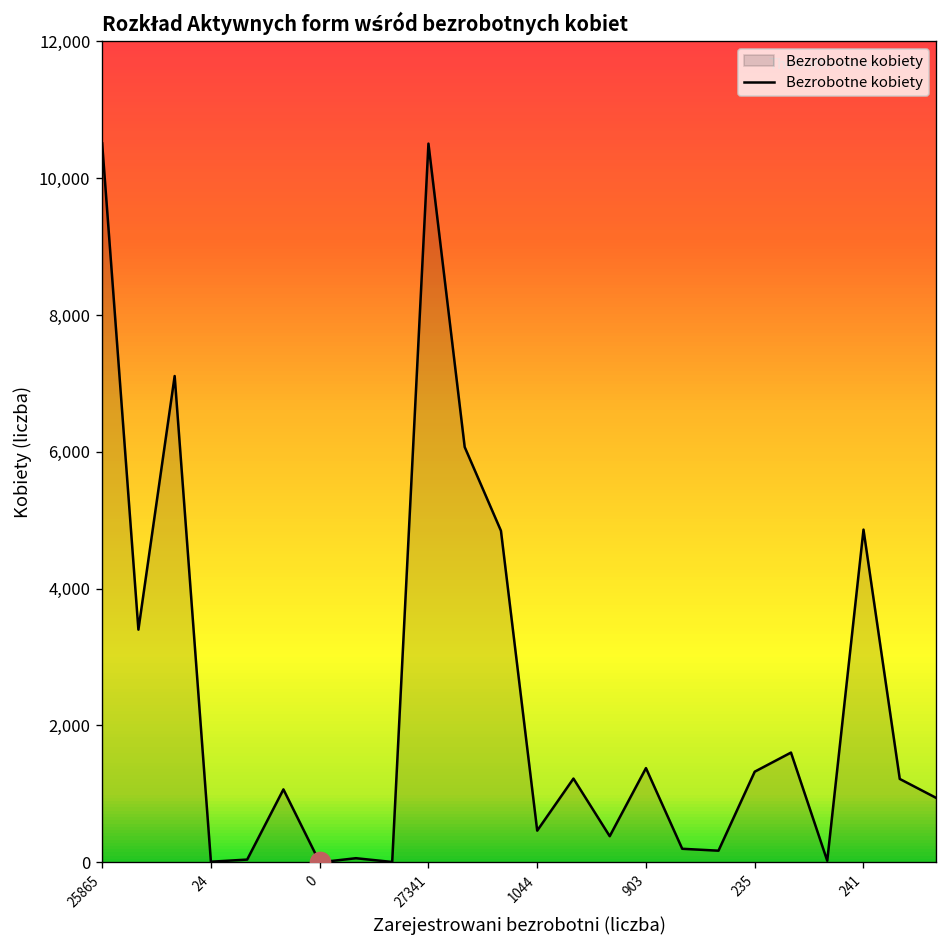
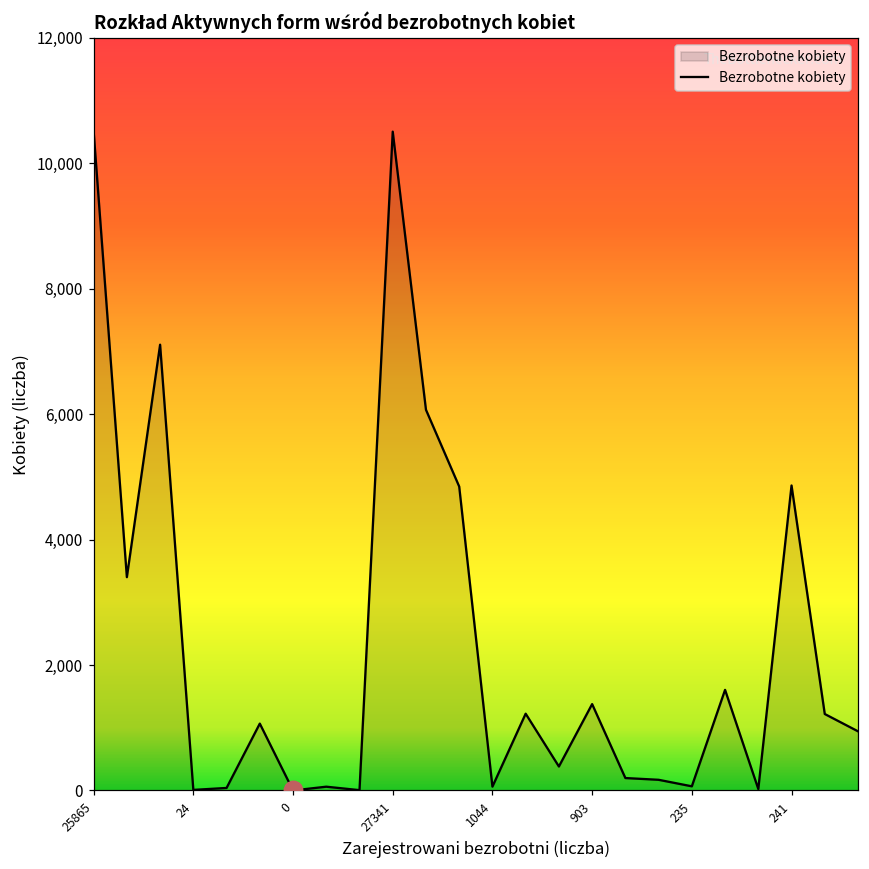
  {
    "Bezrobotne kobiety": {
      "25865": "10,500",
      "24": "0",
      "27341": "10,500",
-     "1044": "500",
+     "1044": "100",
      "903": "1,400",
-     "235": "1,300",
+     "235": "100",
      "241": "4,900"
    }
  }
